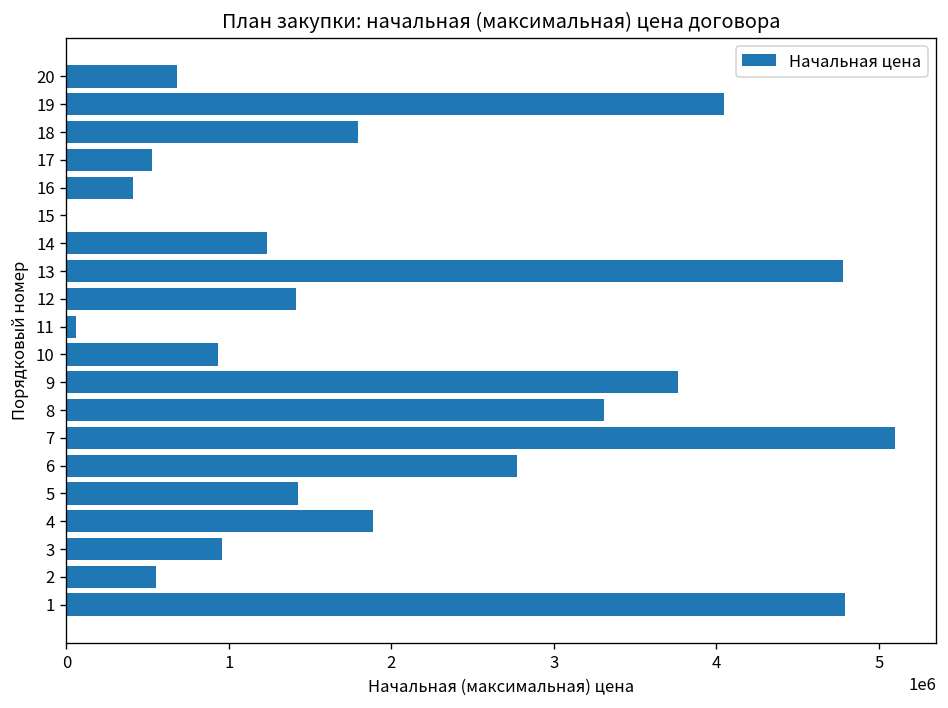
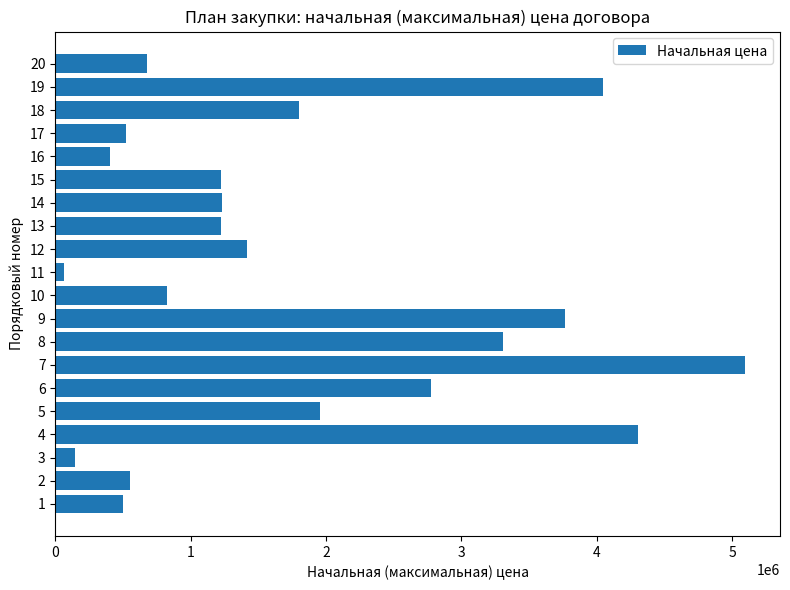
  {
    "20": 680000,
    "19": 4040000,
    "18": 1800000,
    "17": 520000,
    "16": 410000,
-   "15": 0,
+   "15": 1220000,
    "14": 1230000,
-   "13": 4780000,
+   "13": 1220000,
    "12": 1420000,
    "11": 60000,
-   "10": 930000,
+   "10": 820000,
    "9": 3770000,
    "8": 3310000,
    "7": 5100000,
    "6": 2770000,
-   "5": 1430000,
-   "4": 1890000,
-   "3": 960000,
+   "5": 1960000,
+   "4": 4310000,
+   "3": 150000,
    "2": 550000,
-   "1": 4790000
+   "1": 500000
  }
